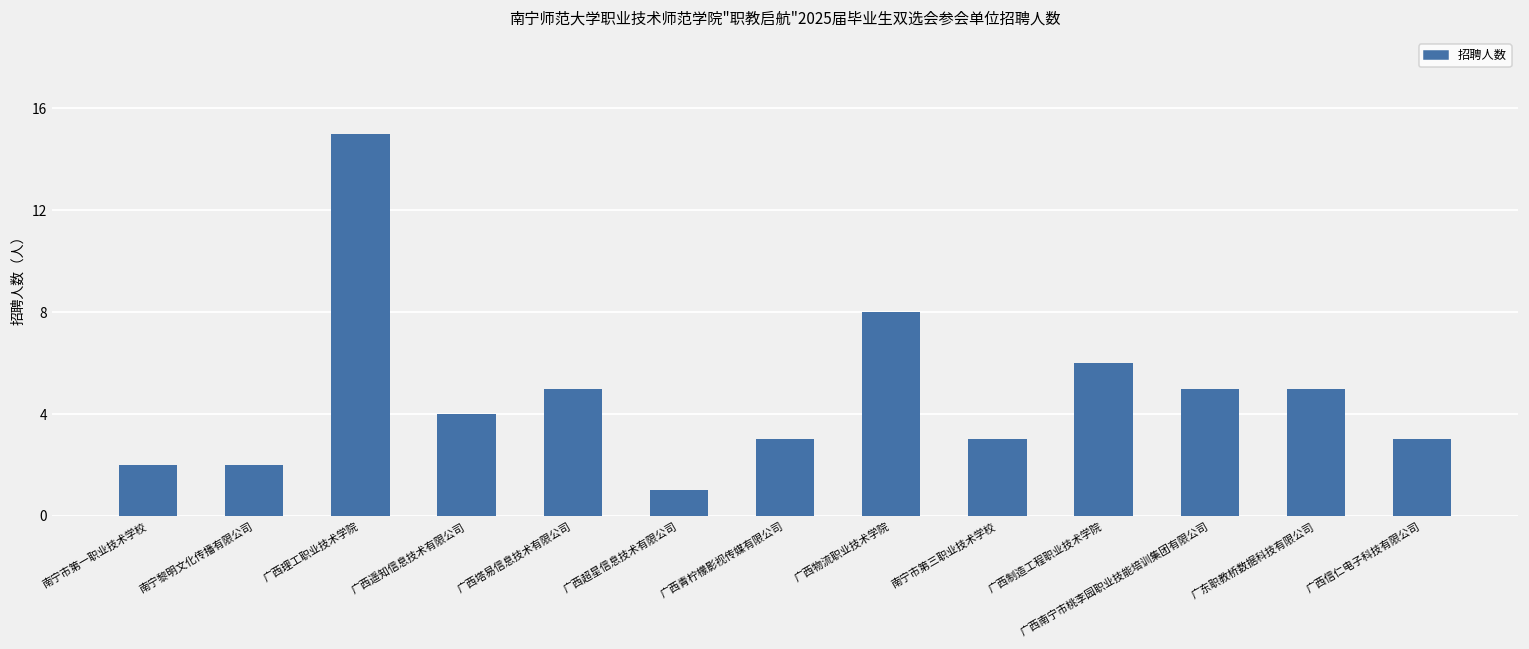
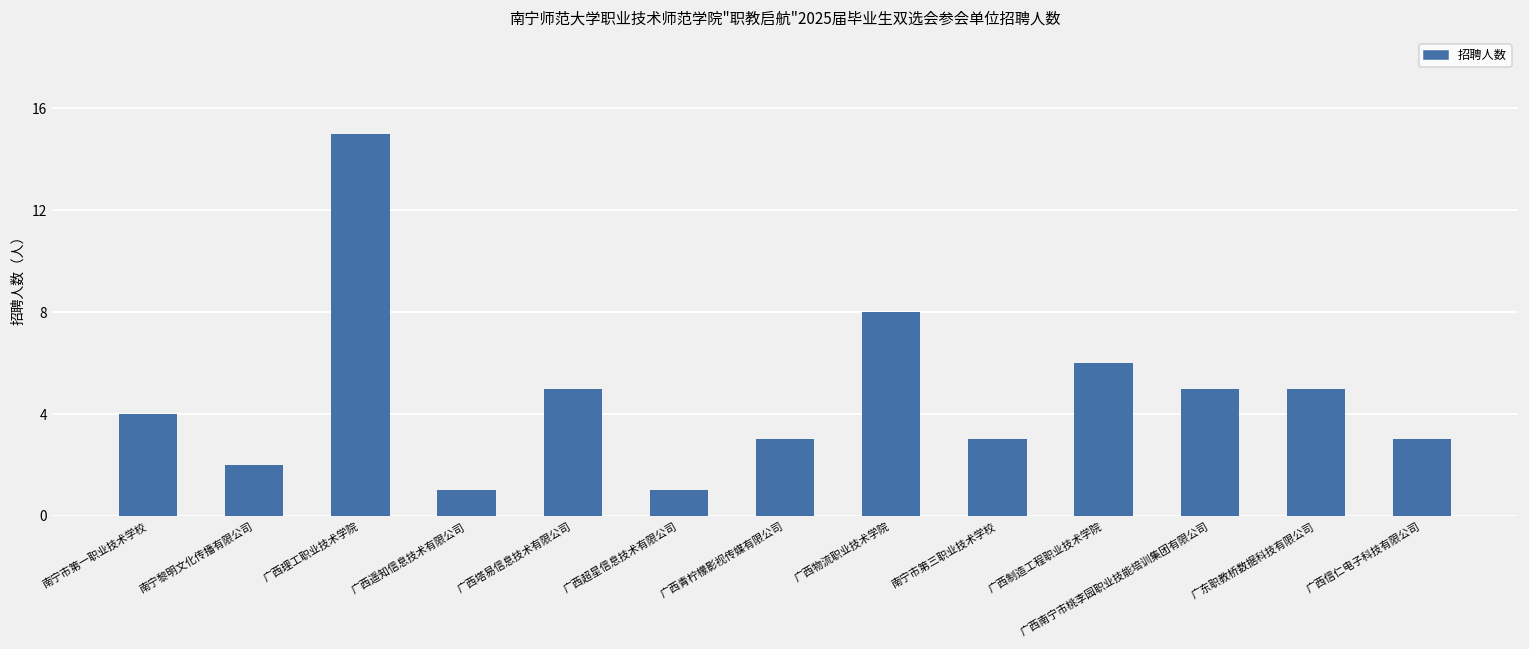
  {
-   "南宁市第一职业技术学校": 2,
+   "南宁市第一职业技术学校": 4,
    "南宁黎明文化传播有限公司": 2,
    "广西理工职业技术学院": 15,
-   "广西遥知信息技术有限公司": 4,
+   "广西遥知信息技术有限公司": 1,
    "广西塔易信息技术有限公司": 5,
    "广西超星信息技术有限公司": 1,
    "广西青柠檬影视传媒有限公司": 3,
    "广西物流职业技术学院": 8,
    "南宁市第三职业技术学校": 3,
    "广西制造工程职业技术学院": 6,
    "广西南宁市桃李园职业技能培训集团有限公司": 5,
    "广东职教桥数据科技有限公司": 5,
    "广西信仁电子科技有限公司": 3
  }
